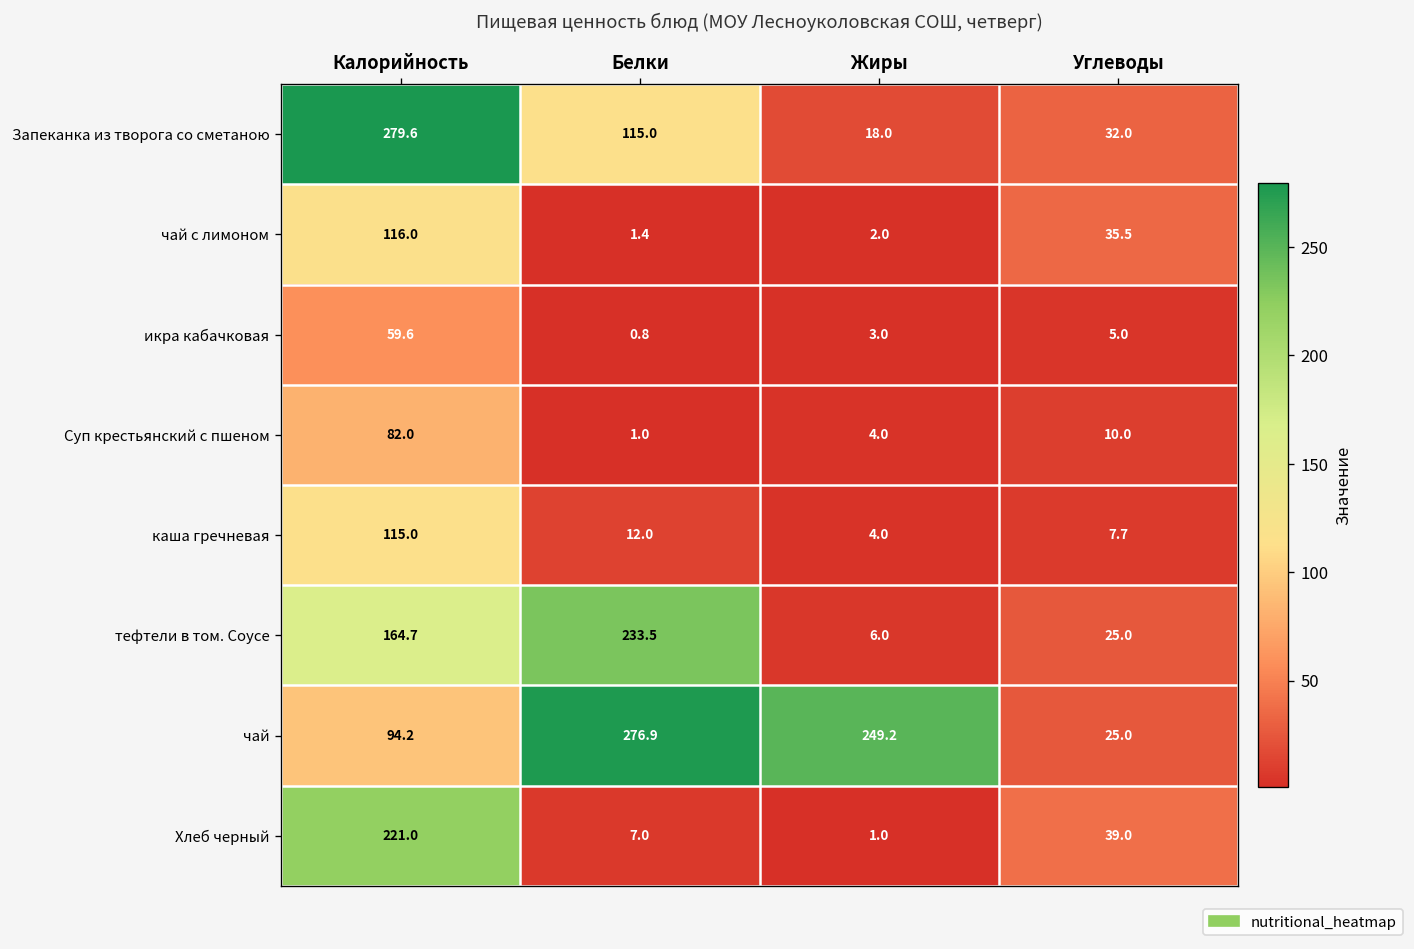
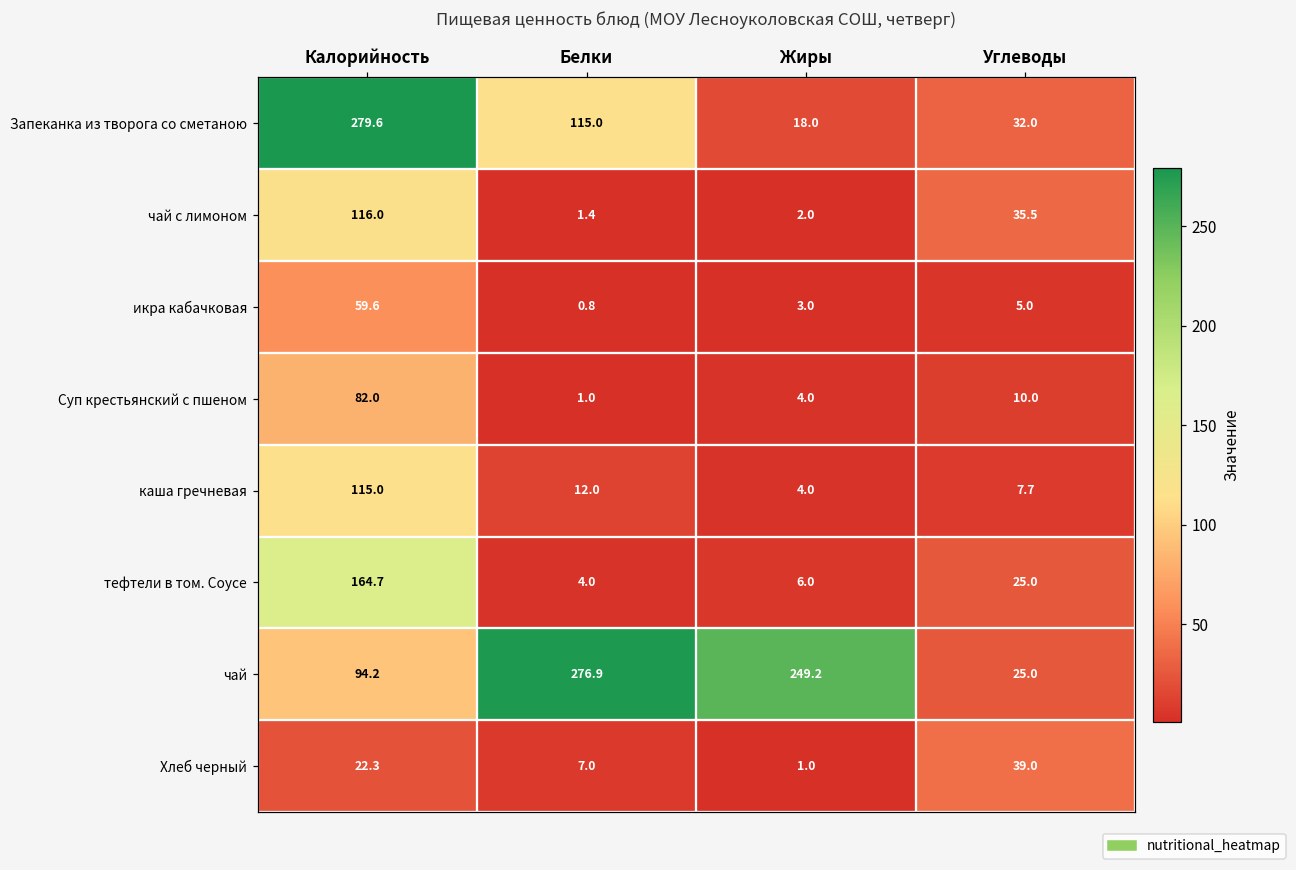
  {
    "Запеканка из творога со сметаною": {
      "Калорийность": 279.6,
      "Белки": 115.0,
      "Жиры": 18.0,
      "Углеводы": 32.0
    },
    "чай с лимоном": {
      "Калорийность": 116.0,
      "Белки": 1.4,
      "Жиры": 2.0,
      "Углеводы": 35.5
    },
    "икра кабачковая": {
      "Калорийность": 59.6,
      "Белки": 0.8,
      "Жиры": 3.0,
      "Углеводы": 5.0
    },
    "Суп крестьянский с пшеном": {
      "Калорийность": 82.0,
      "Белки": 1.0,
      "Жиры": 4.0,
      "Углеводы": 10.0
    },
    "каша гречневая": {
      "Калорийность": 115.0,
      "Белки": 12.0,
      "Жиры": 4.0,
      "Углеводы": 7.7
    },
    "тефтели в том. Соусе": {
      "Калорийность": 164.7,
-     "Белки": 233.5,
+     "Белки": 4.0,
      "Жиры": 6.0,
      "Углеводы": 25.0
    },
    "чай": {
      "Калорийность": 94.2,
      "Белки": 276.9,
      "Жиры": 249.2,
      "Углеводы": 25.0
    },
    "Хлеб черный": {
-     "Калорийность": 221.0,
+     "Калорийность": 22.3,
      "Белки": 7.0,
      "Жиры": 1.0,
      "Углеводы": 39.0
    }
  }
